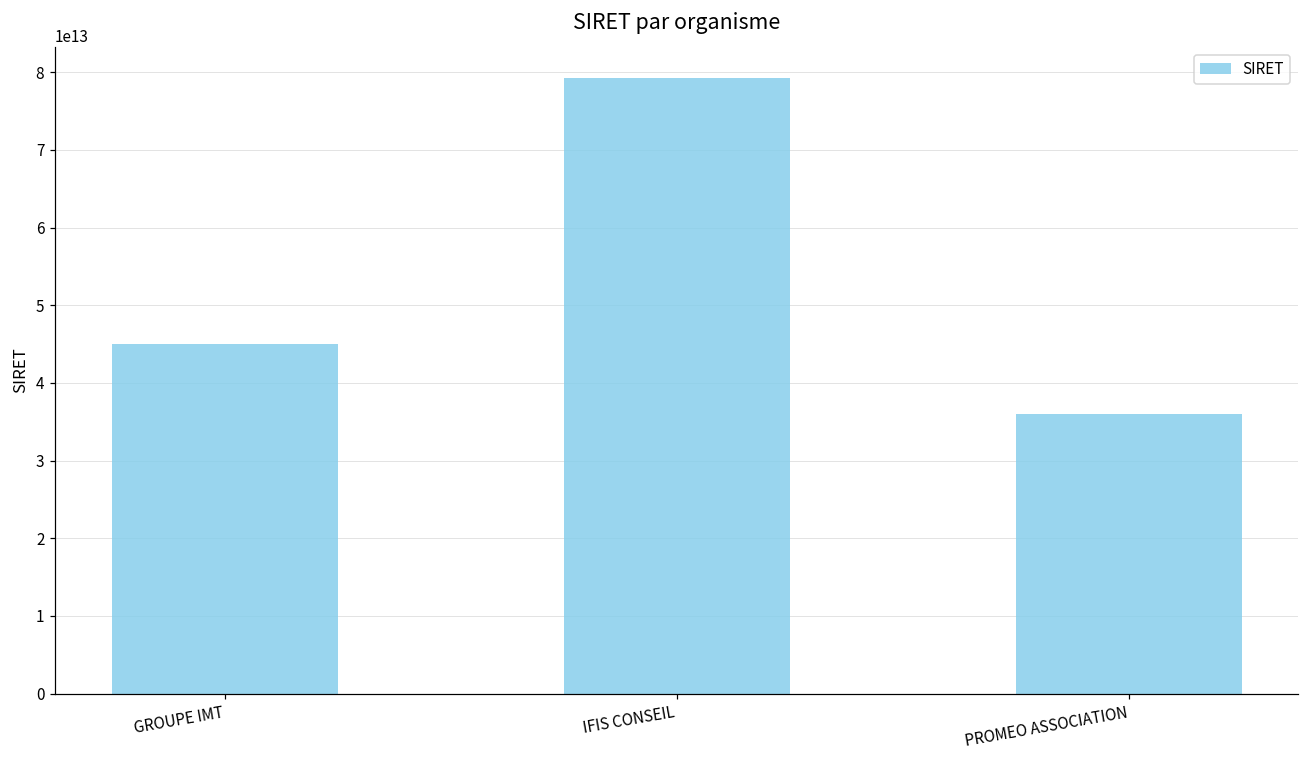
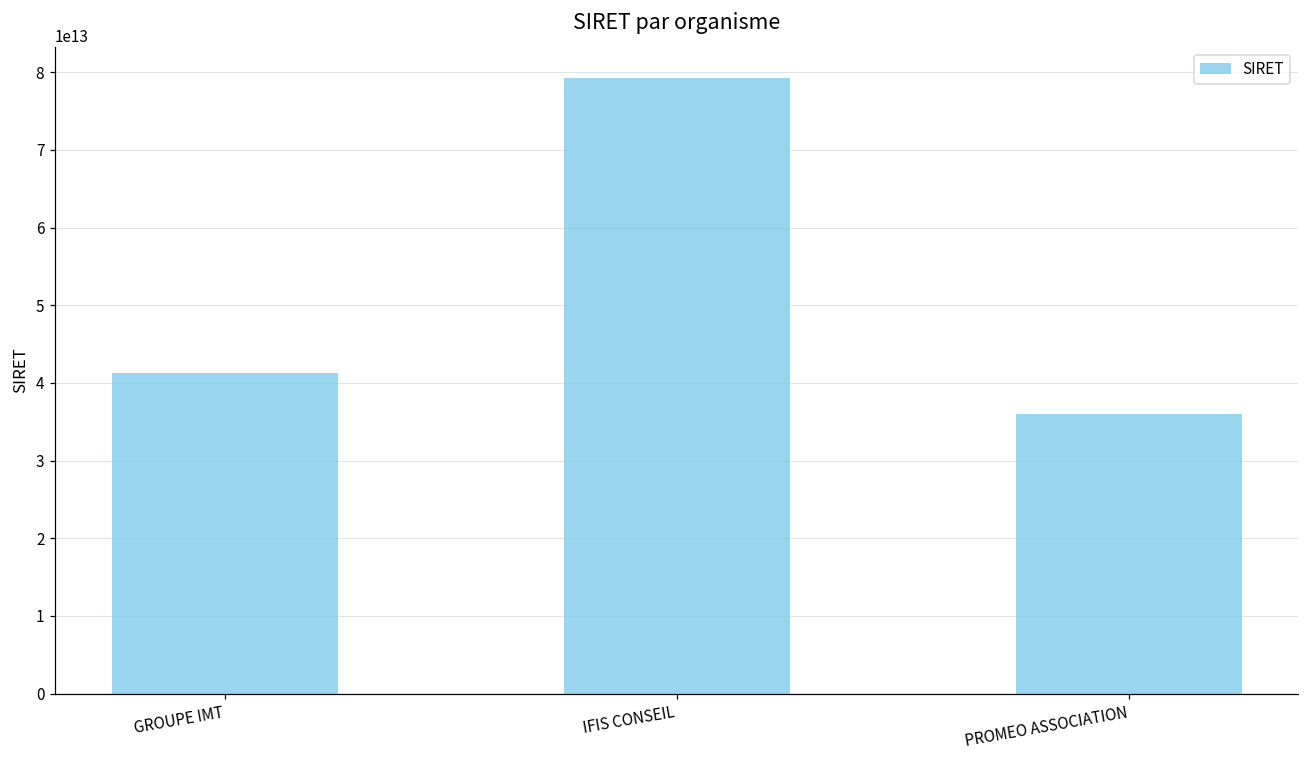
  {
-   "GROUPE IMT": 45000000000000,
+   "GROUPE IMT": 41000000000000,
    "IFIS CONSEIL": 79000000000000,
    "PROMEO ASSOCIATION": 36000000000000
  }
